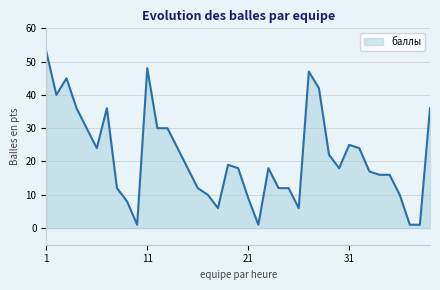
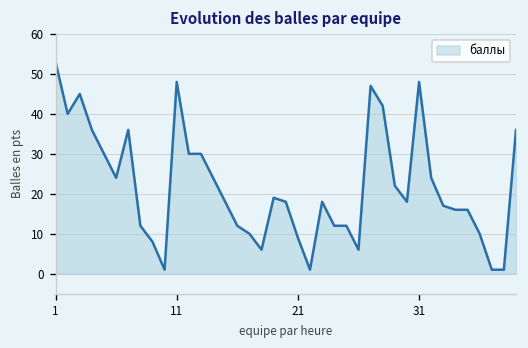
  {
    "1": 53,
    "11": 48,
    "21": 9,
-   "31": 25
+   "31": 48
  }
